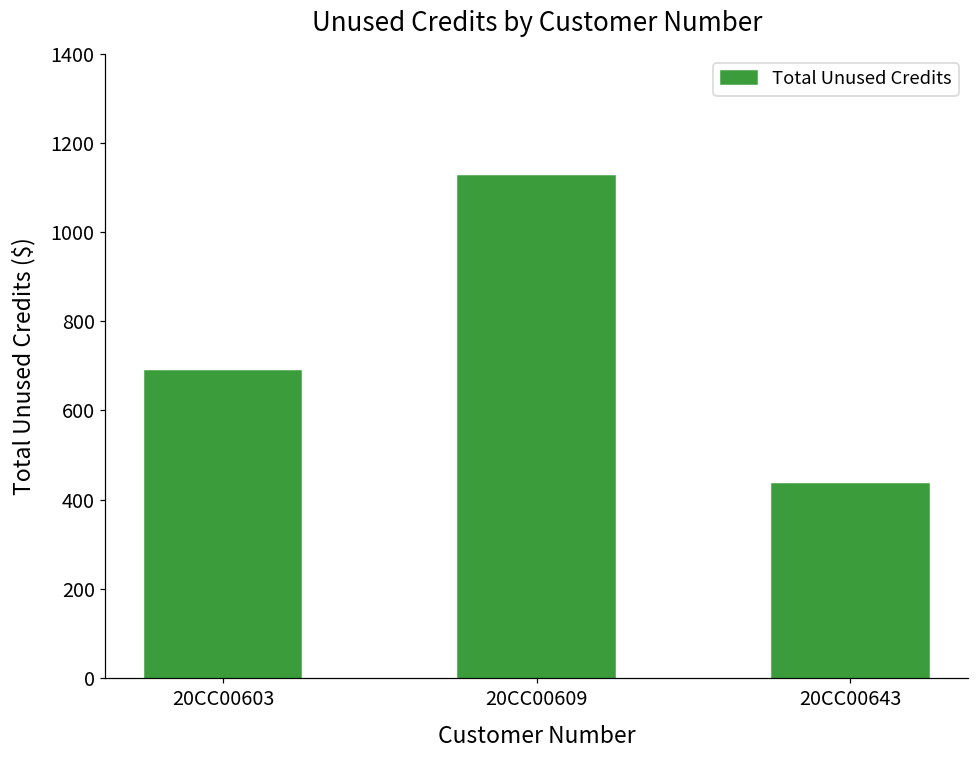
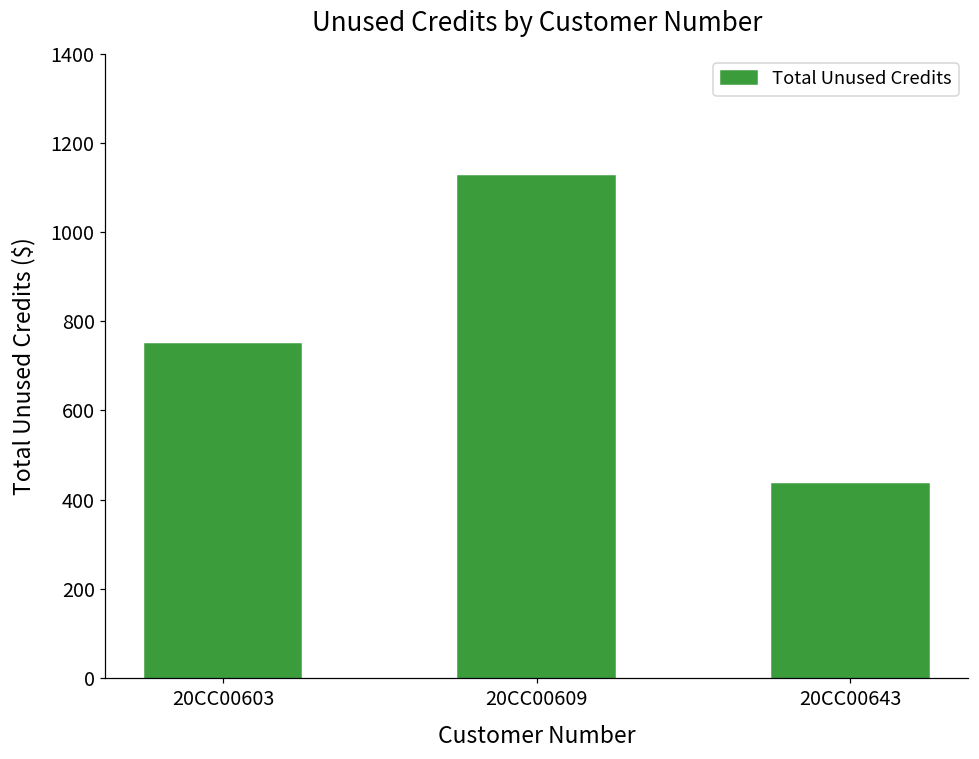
  {
-   "20CC00603": 690,
+   "20CC00603": 750,
    "20CC00609": 1130,
    "20CC00643": 440
  }
